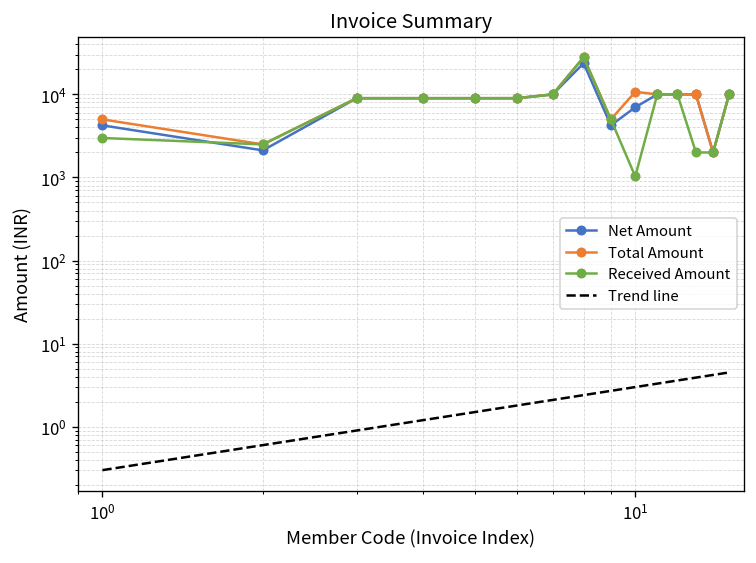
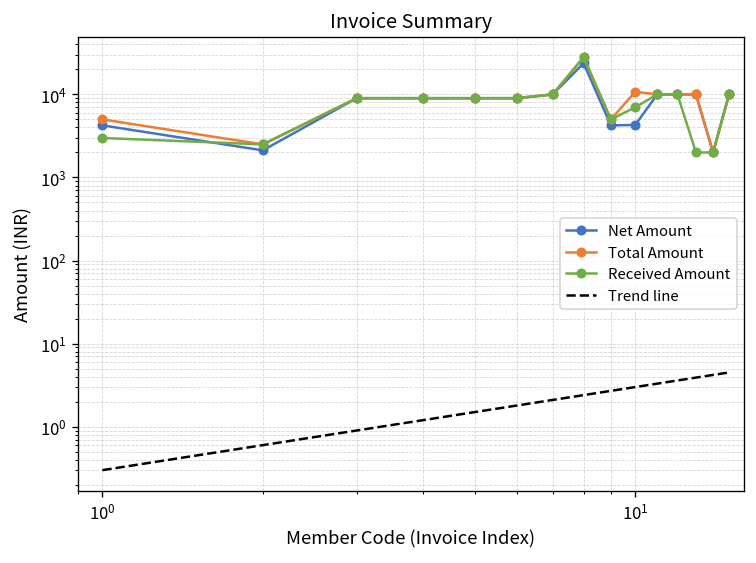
  {
    "Net Amount": {
      "10^0": 4000,
-     "10^1": 7000
+     "10^1": 4000
    },
    "Total Amount": {
      "10^0": 5000,
      "10^1": 11000
    },
    "Received Amount": {
      "10^0": 3000,
-     "10^1": 1000
+     "10^1": 7000
    },
    "Trend line": {
      "10^0": 0.30,
      "10^1": 3
    }
  }
